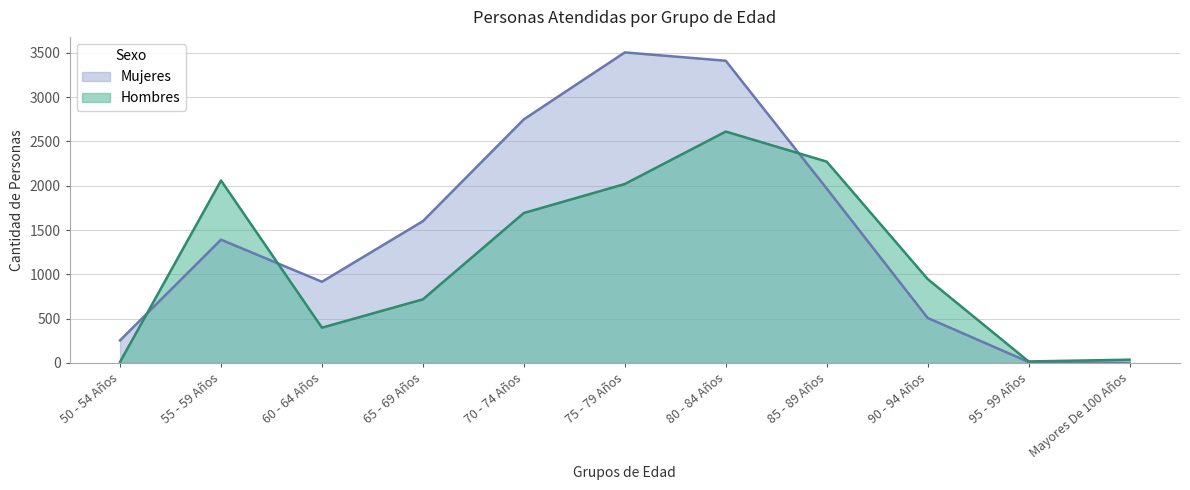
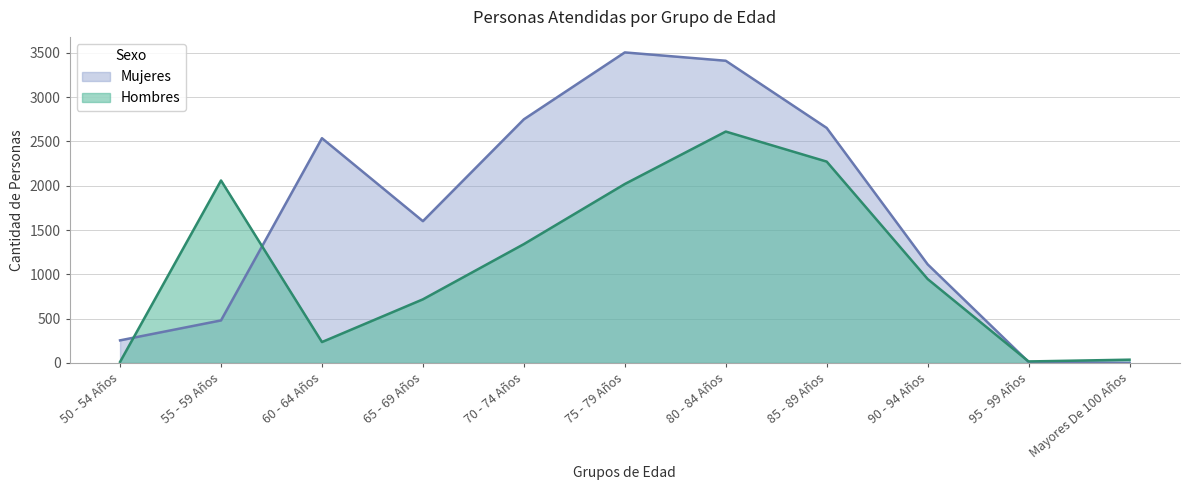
  {
    "Mujeres": {
      "50 - 54 Años": 300,
-     "55 - 59 Años": 1400,
-     "60 - 64 Años": 900,
+     "55 - 59 Años": 500,
+     "60 - 64 Años": 2500,
      "65 - 69 Años": 1600,
      "70 - 74 Años": 2700,
      "75 - 79 Años": 3500,
      "80 - 84 Años": 3400,
-     "85 - 89 Años": 2000,
-     "90 - 94 Años": 500,
+     "85 - 89 Años": 2700,
+     "90 - 94 Años": 1100,
      "Mayores De 100 Años": 0
    },
    "Hombres": {
      "50 - 54 Años": 0,
      "55 - 59 Años": 2100,
-     "60 - 64 Años": 400,
+     "60 - 64 Años": 200,
      "65 - 69 Años": 700,
-     "70 - 74 Años": 1700,
+     "70 - 74 Años": 1300,
      "75 - 79 Años": 2000,
      "80 - 84 Años": 2600,
      "85 - 89 Años": 2300,
      "90 - 94 Años": 900,
      "Mayores De 100 Años": 0
    }
  }
